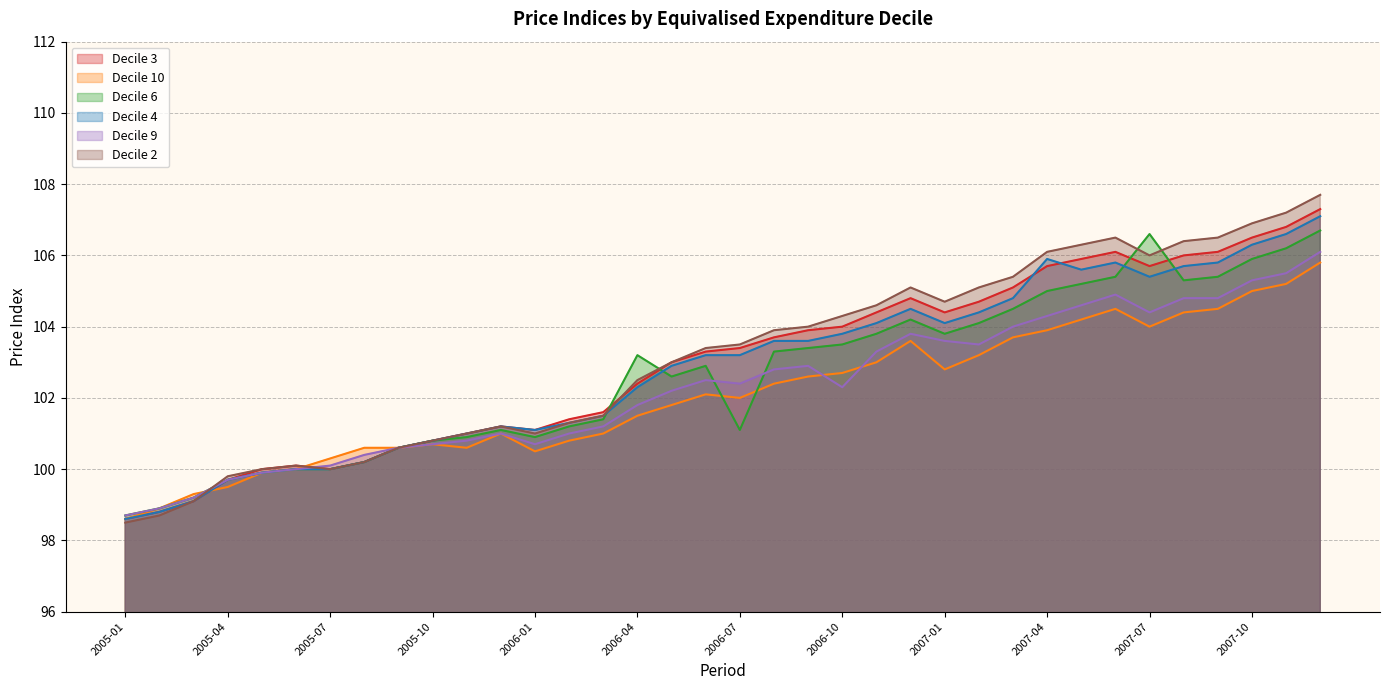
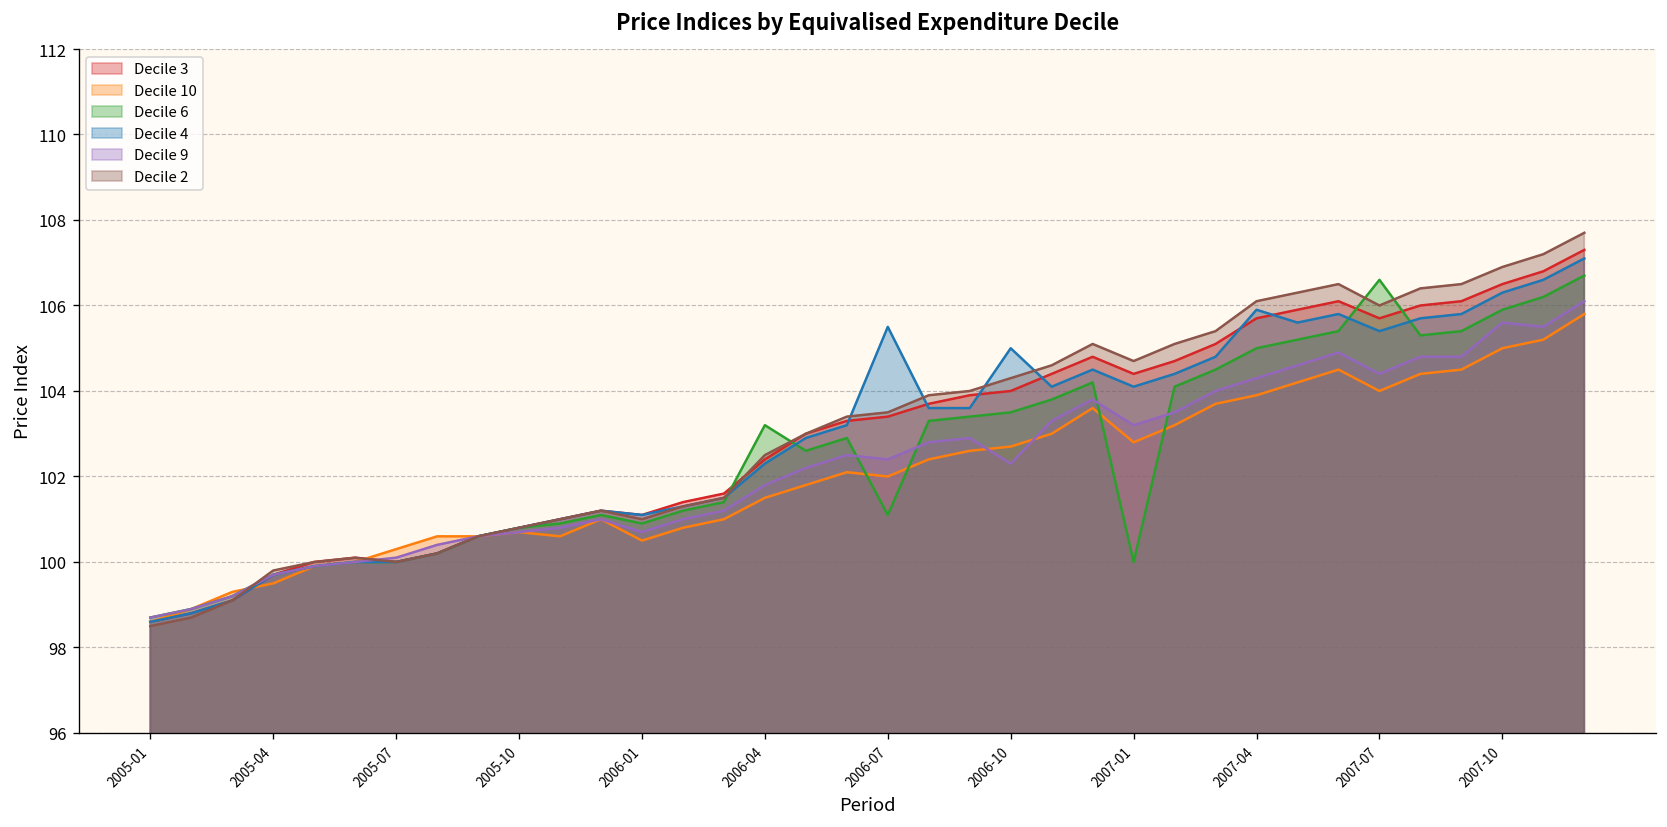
  {
    "Decile 6": {
      "2006-01": 100.9,
      "2006-04": 103.2,
      "2006-07": 101.1,
      "2006-10": 103.5,
-     "2007-01": 103.8,
+     "2007-01": 100.0,
      "2007-04": 105.0,
      "2007-07": 106.6,
      "2007-10": 105.9
    },
    "Decile 4": {
      "2006-04": 102.3,
-     "2006-07": 103.2,
-     "2006-10": 103.8,
+     "2006-07": 105.5,
+     "2006-10": 105.0,
      "2007-01": 104.1,
      "2007-04": 105.9,
      "2007-07": 105.4,
      "2007-10": 106.3
    },
    "Decile 9": {
      "2005-07": 100.1,
      "2006-01": 100.7,
      "2006-04": 101.8,
      "2006-07": 102.4,
      "2006-10": 102.3,
-     "2007-01": 103.6,
+     "2007-01": 103.2,
      "2007-04": 104.3,
      "2007-07": 104.4,
-     "2007-10": 105.3
+     "2007-10": 105.6
    }
  }
